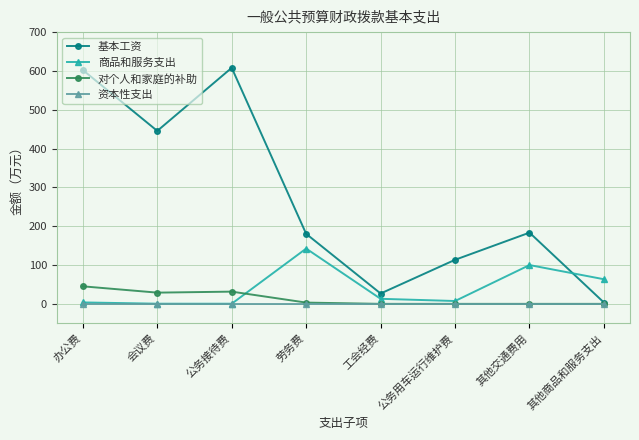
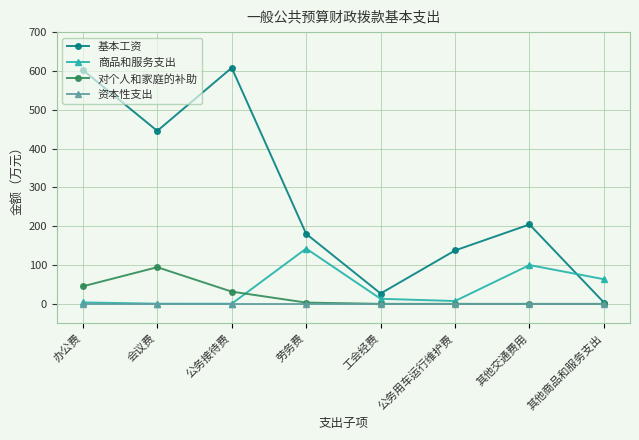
  {
    "基本工资": {
      "会议费": 450,
      "公务接待费": 610,
      "劳务费": 180,
      "工会经费": 30,
-     "公务用车运行维护费": 110,
-     "其他交通费用": 180
+     "公务用车运行维护费": 140,
+     "其他交通费用": 200
    },
    "商品和服务支出": {
      "劳务费": 140,
      "工会经费": 10,
      "公务用车运行维护费": 10,
      "其他交通费用": 100,
      "其他商品和服务支出": 60
    },
    "对个人和家庭的补助": {
      "办公费": 50,
-     "会议费": 30,
+     "会议费": 90,
      "公务接待费": 30
    }
  }
